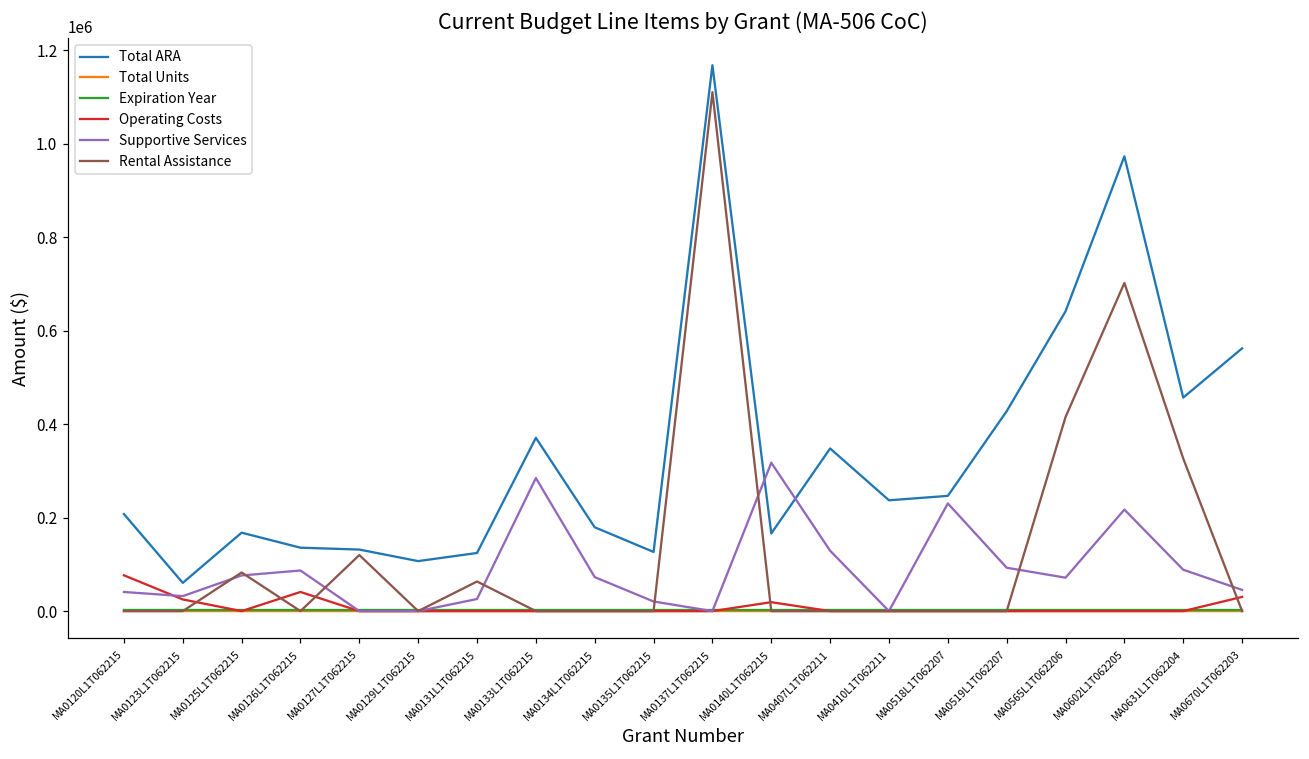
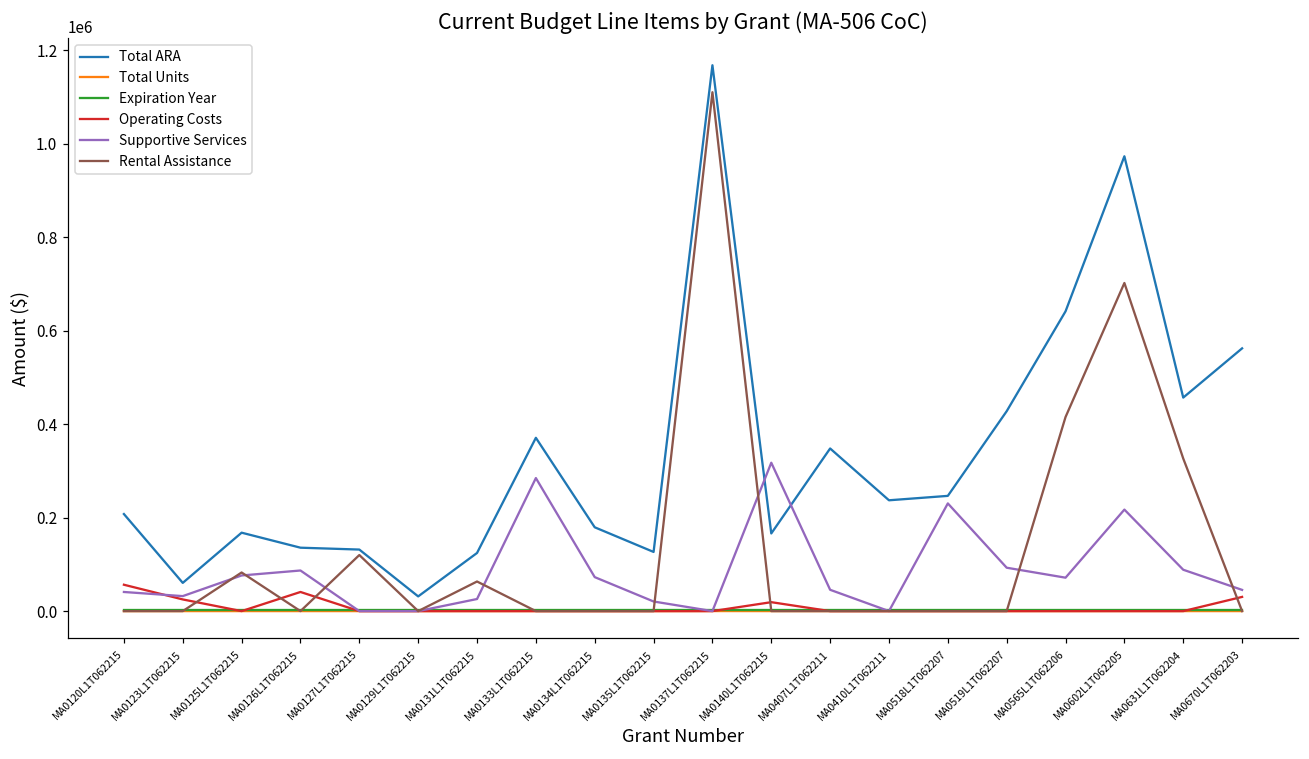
  {
    "Total ARA": {
      "MA0120L1T062215": 210000,
      "MA0123L1T062215": 60000,
      "MA0125L1T062215": 170000,
      "MA0126L1T062215": 140000,
      "MA0127L1T062215": 130000,
-     "MA0129L1T062215": 110000,
+     "MA0129L1T062215": 30000,
      "MA0131L1T062215": 120000,
      "MA0133L1T062215": 370000,
      "MA0134L1T062215": 180000,
      "MA0135L1T062215": 130000,
      "MA0137L1T062215": 1170000,
      "MA0140L1T062215": 170000,
      "MA0407L1T062211": 350000,
      "MA0410L1T062211": 240000,
      "MA0518L1T062207": 250000,
      "MA0519L1T062207": 430000,
      "MA0565L1T062206": 640000,
      "MA0602L1T062205": 970000,
      "MA0631L1T062204": 460000,
      "MA0670L1T062203": 560000
    },
    "Operating Costs": {
-     "MA0120L1T062215": 80000,
+     "MA0120L1T062215": 60000,
      "MA0123L1T062215": 20000,
      "MA0126L1T062215": 40000,
      "MA0140L1T062215": 20000,
      "MA0670L1T062203": 30000
    },
    "Supportive Services": {
      "MA0120L1T062215": 40000,
      "MA0123L1T062215": 30000,
      "MA0125L1T062215": 80000,
      "MA0126L1T062215": 90000,
      "MA0131L1T062215": 30000,
      "MA0133L1T062215": 280000,
      "MA0134L1T062215": 70000,
      "MA0135L1T062215": 20000,
      "MA0140L1T062215": 320000,
-     "MA0407L1T062211": 130000,
+     "MA0407L1T062211": 50000,
      "MA0518L1T062207": 230000,
      "MA0519L1T062207": 90000,
      "MA0565L1T062206": 70000,
      "MA0602L1T062205": 220000,
      "MA0631L1T062204": 90000,
      "MA0670L1T062203": 50000
    },
    "Rental Assistance": {
      "MA0125L1T062215": 80000,
      "MA0127L1T062215": 120000,
      "MA0131L1T062215": 60000,
      "MA0137L1T062215": 1110000,
      "MA0565L1T062206": 420000,
      "MA0602L1T062205": 700000,
      "MA0631L1T062204": 330000
    }
  }
